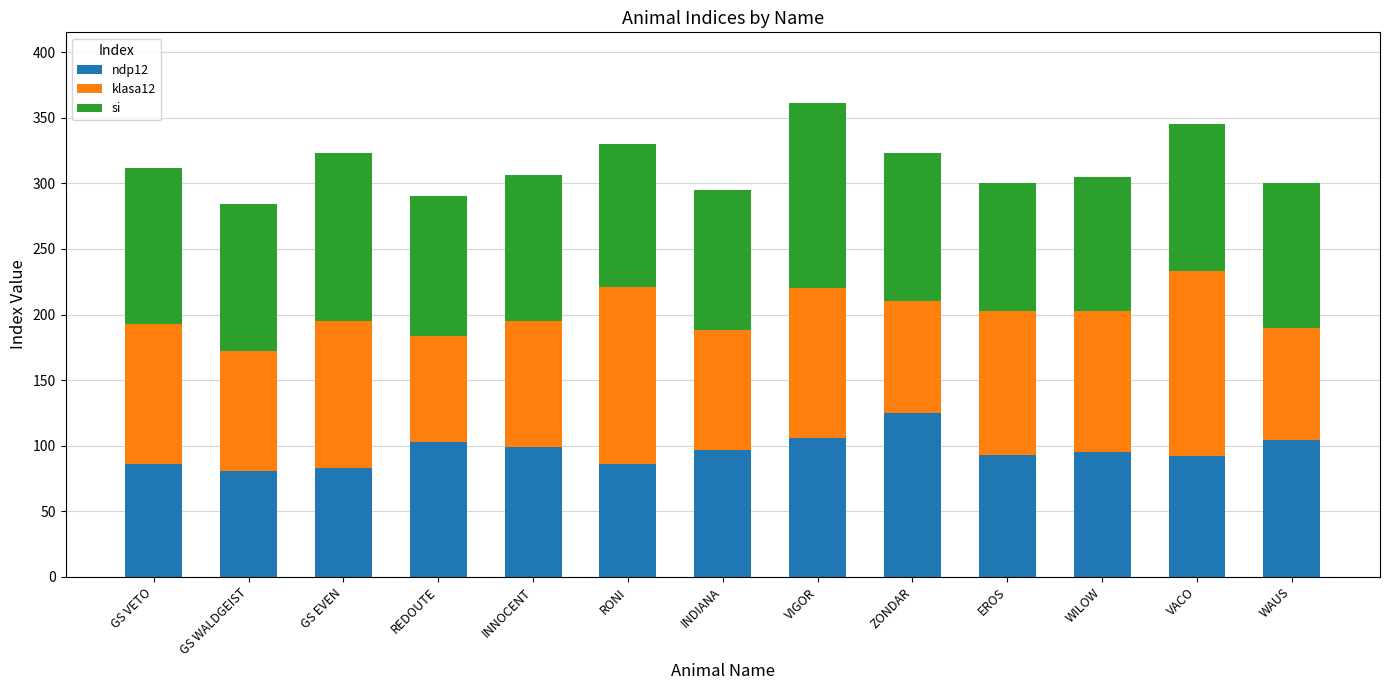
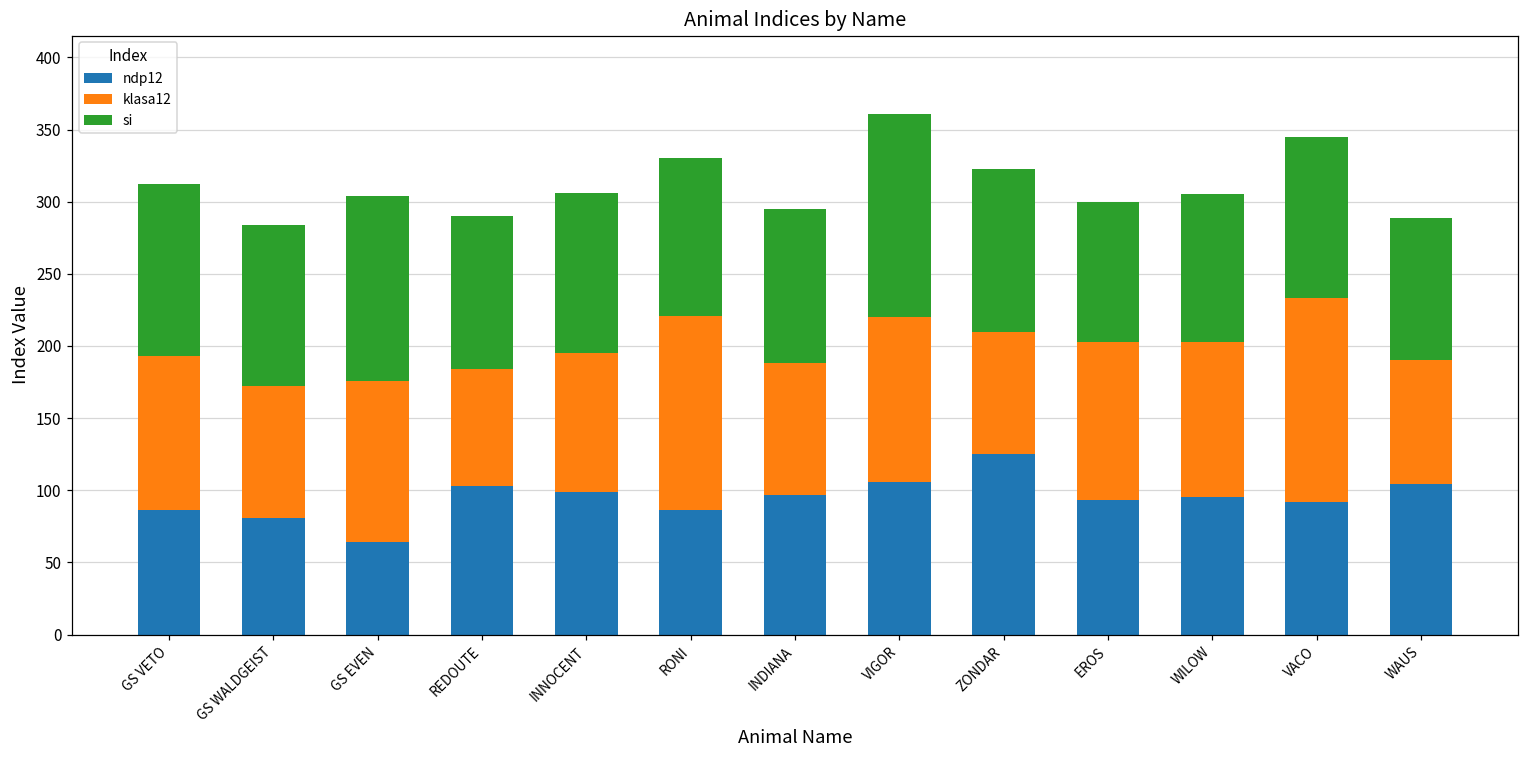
  {
    "ndp12": {
      "GS VETO": 86,
      "GS WALDGEIST": 81,
-     "GS EVEN": 83,
+     "GS EVEN": 64,
      "REDOUTE": 103,
      "INNOCENT": 99,
      "RONI": 86,
      "INDIANA": 97,
      "VIGOR": 106,
      "ZONDAR": 125,
      "EROS": 93,
      "WILOW": 95,
      "VACO": 92,
      "WAUS": 104
    },
    "klasa12": {
      "GS VETO": 107,
      "GS WALDGEIST": 91,
      "GS EVEN": 112,
      "REDOUTE": 81,
      "INNOCENT": 96,
      "RONI": 135,
      "INDIANA": 91,
      "VIGOR": 114,
      "ZONDAR": 85,
      "EROS": 110,
      "WILOW": 108,
      "VACO": 141,
      "WAUS": 86
    },
    "si": {
      "GS VETO": 119,
      "GS WALDGEIST": 112,
      "GS EVEN": 128,
      "REDOUTE": 106,
      "INNOCENT": 111,
      "RONI": 109,
      "INDIANA": 107,
      "VIGOR": 141,
      "ZONDAR": 113,
      "EROS": 97,
      "WILOW": 102,
      "VACO": 112,
-     "WAUS": 110
+     "WAUS": 99
    }
  }
